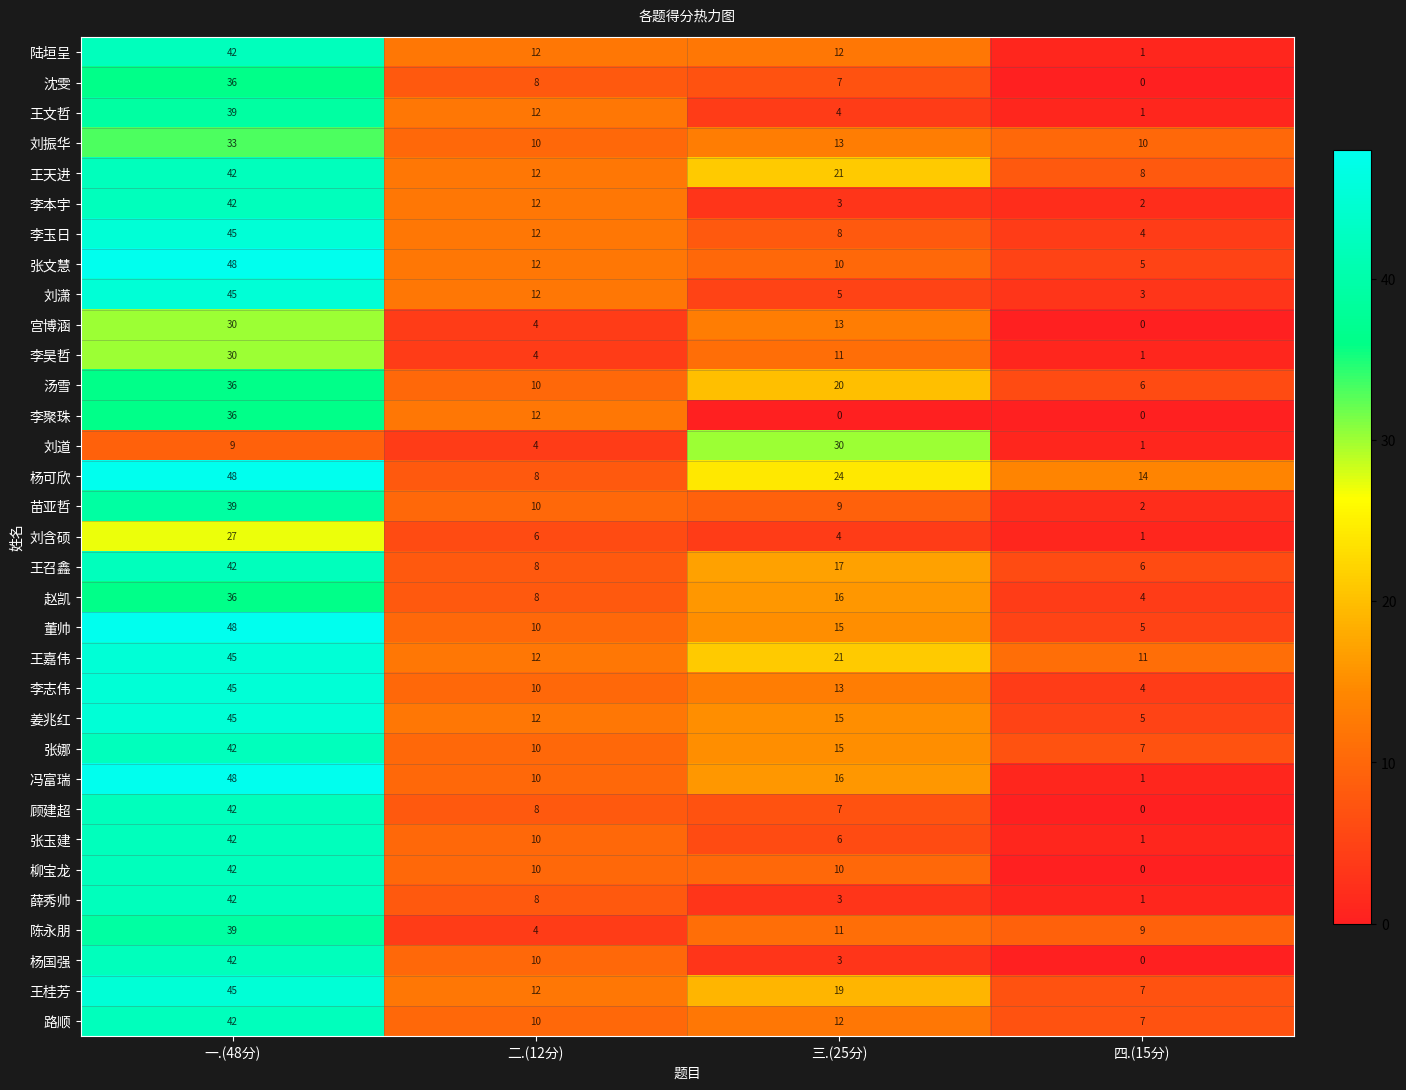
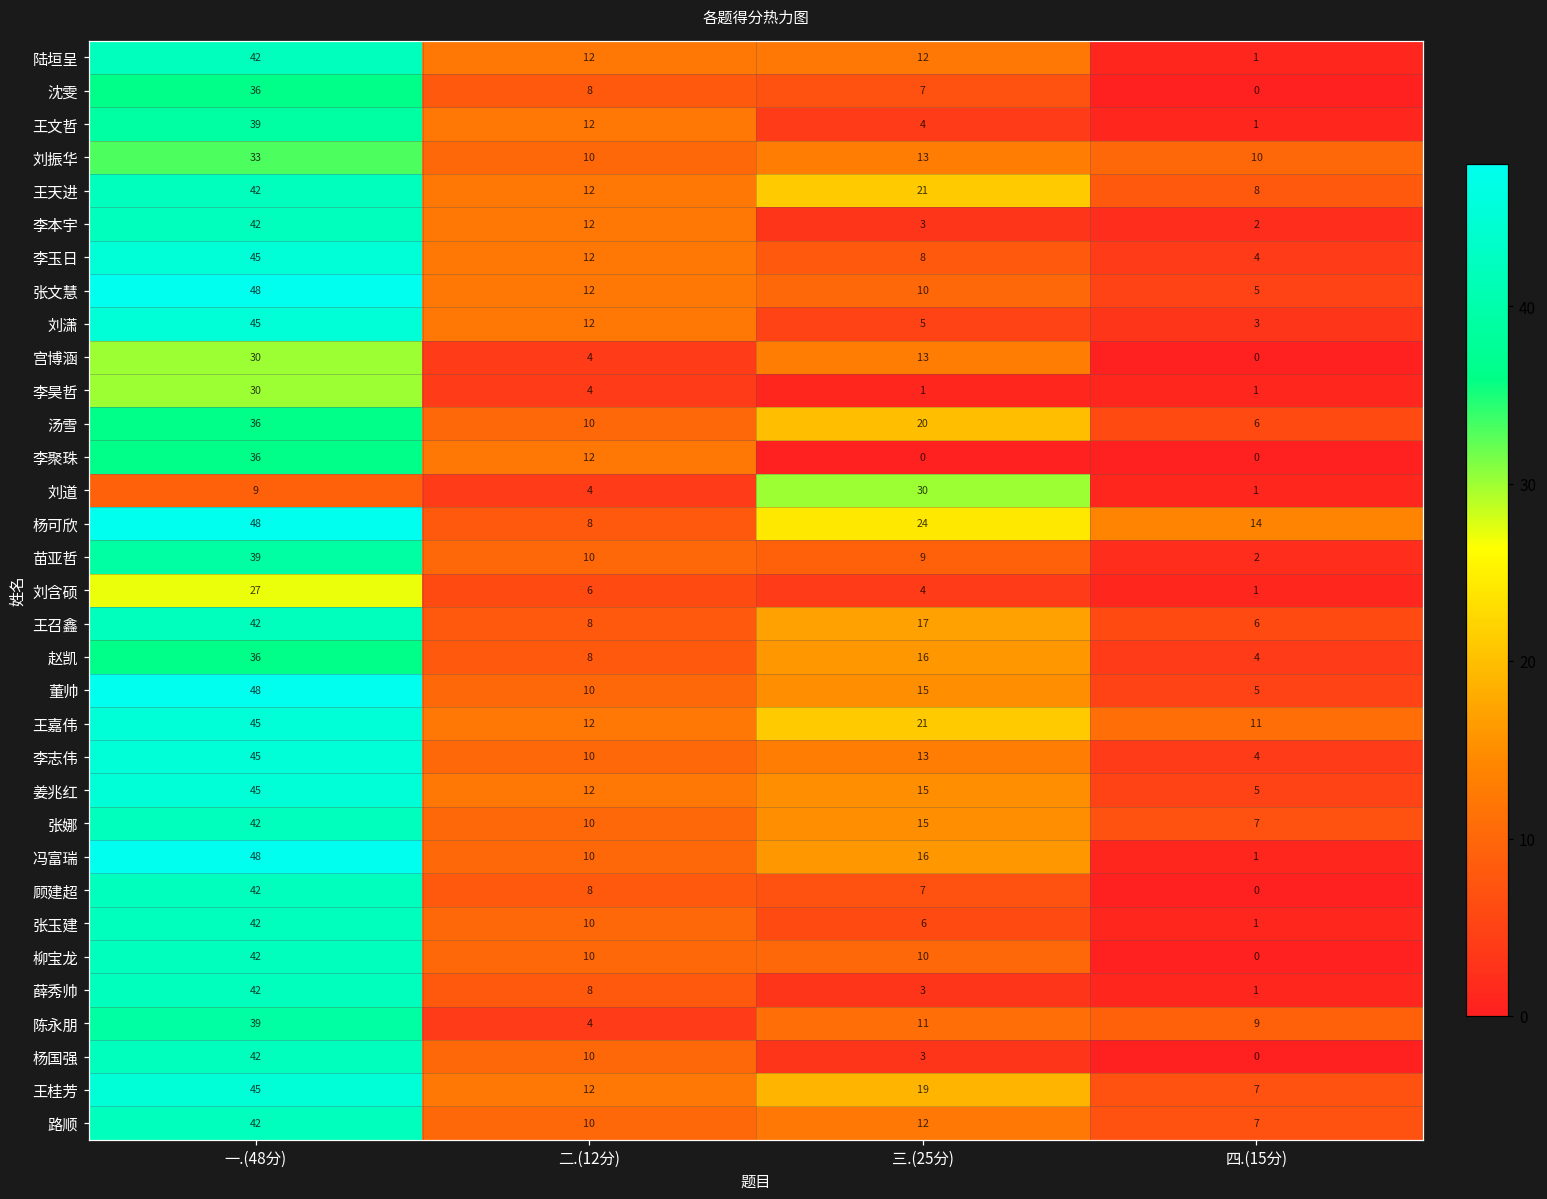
  {
    "陆垣呈": {
      "一.(48分)": 42,
      "二.(12分)": 12,
      "三.(25分)": 12,
      "四.(15分)": 1
    },
    "沈雯": {
      "一.(48分)": 36,
      "二.(12分)": 8,
      "三.(25分)": 7,
      "四.(15分)": 0
    },
    "王文哲": {
      "一.(48分)": 39,
      "二.(12分)": 12,
      "三.(25分)": 4,
      "四.(15分)": 1
    },
    "刘振华": {
      "一.(48分)": 33,
      "二.(12分)": 10,
      "三.(25分)": 13,
      "四.(15分)": 10
    },
    "王天进": {
      "一.(48分)": 42,
      "二.(12分)": 12,
      "三.(25分)": 21,
      "四.(15分)": 8
    },
    "李本宇": {
      "一.(48分)": 42,
      "二.(12分)": 12,
      "三.(25分)": 3,
      "四.(15分)": 2
    },
    "李玉日": {
      "一.(48分)": 45,
      "二.(12分)": 12,
      "三.(25分)": 8,
      "四.(15分)": 4
    },
    "张文慧": {
      "一.(48分)": 48,
      "二.(12分)": 12,
      "三.(25分)": 10,
      "四.(15分)": 5
    },
    "刘潇": {
      "一.(48分)": 45,
      "二.(12分)": 12,
      "三.(25分)": 5,
      "四.(15分)": 3
    },
    "宫博涵": {
      "一.(48分)": 30,
      "二.(12分)": 4,
      "三.(25分)": 13,
      "四.(15分)": 0
    },
    "李昊哲": {
      "一.(48分)": 30,
      "二.(12分)": 4,
-     "三.(25分)": 11,
+     "三.(25分)": 1,
      "四.(15分)": 1
    },
    "汤雪": {
      "一.(48分)": 36,
      "二.(12分)": 10,
      "三.(25分)": 20,
      "四.(15分)": 6
    },
    "李聚珠": {
      "一.(48分)": 36,
      "二.(12分)": 12,
      "三.(25分)": 0,
      "四.(15分)": 0
    },
    "刘道": {
      "一.(48分)": 9,
      "二.(12分)": 4,
      "三.(25分)": 30,
      "四.(15分)": 1
    },
    "杨可欣": {
      "一.(48分)": 48,
      "二.(12分)": 8,
      "三.(25分)": 24,
      "四.(15分)": 14
    },
    "苗亚哲": {
      "一.(48分)": 39,
      "二.(12分)": 10,
      "三.(25分)": 9,
      "四.(15分)": 2
    },
    "刘含硕": {
      "一.(48分)": 27,
      "二.(12分)": 6,
      "三.(25分)": 4,
      "四.(15分)": 1
    },
    "王召鑫": {
      "一.(48分)": 42,
      "二.(12分)": 8,
      "三.(25分)": 17,
      "四.(15分)": 6
    },
    "赵凯": {
      "一.(48分)": 36,
      "二.(12分)": 8,
      "三.(25分)": 16,
      "四.(15分)": 4
    },
    "董帅": {
      "一.(48分)": 48,
      "二.(12分)": 10,
      "三.(25分)": 15,
      "四.(15分)": 5
    },
    "王嘉伟": {
      "一.(48分)": 45,
      "二.(12分)": 12,
      "三.(25分)": 21,
      "四.(15分)": 11
    },
    "李志伟": {
      "一.(48分)": 45,
      "二.(12分)": 10,
      "三.(25分)": 13,
      "四.(15分)": 4
    },
    "姜兆红": {
      "一.(48分)": 45,
      "二.(12分)": 12,
      "三.(25分)": 15,
      "四.(15分)": 5
    },
    "张娜": {
      "一.(48分)": 42,
      "二.(12分)": 10,
      "三.(25分)": 15,
      "四.(15分)": 7
    },
    "冯富瑞": {
      "一.(48分)": 48,
      "二.(12分)": 10,
      "三.(25分)": 16,
      "四.(15分)": 1
    },
    "顾建超": {
      "一.(48分)": 42,
      "二.(12分)": 8,
      "三.(25分)": 7,
      "四.(15分)": 0
    },
    "张玉建": {
      "一.(48分)": 42,
      "二.(12分)": 10,
      "三.(25分)": 6,
      "四.(15分)": 1
    },
    "柳宝龙": {
      "一.(48分)": 42,
      "二.(12分)": 10,
      "三.(25分)": 10,
      "四.(15分)": 0
    },
    "薛秀帅": {
      "一.(48分)": 42,
      "二.(12分)": 8,
      "三.(25分)": 3,
      "四.(15分)": 1
    },
    "陈永朋": {
      "一.(48分)": 39,
      "二.(12分)": 4,
      "三.(25分)": 11,
      "四.(15分)": 9
    },
    "杨国强": {
      "一.(48分)": 42,
      "二.(12分)": 10,
      "三.(25分)": 3,
      "四.(15分)": 0
    },
    "王桂芳": {
      "一.(48分)": 45,
      "二.(12分)": 12,
      "三.(25分)": 19,
      "四.(15分)": 7
    },
    "路顺": {
      "一.(48分)": 42,
      "二.(12分)": 10,
      "三.(25分)": 12,
      "四.(15分)": 7
    }
  }
